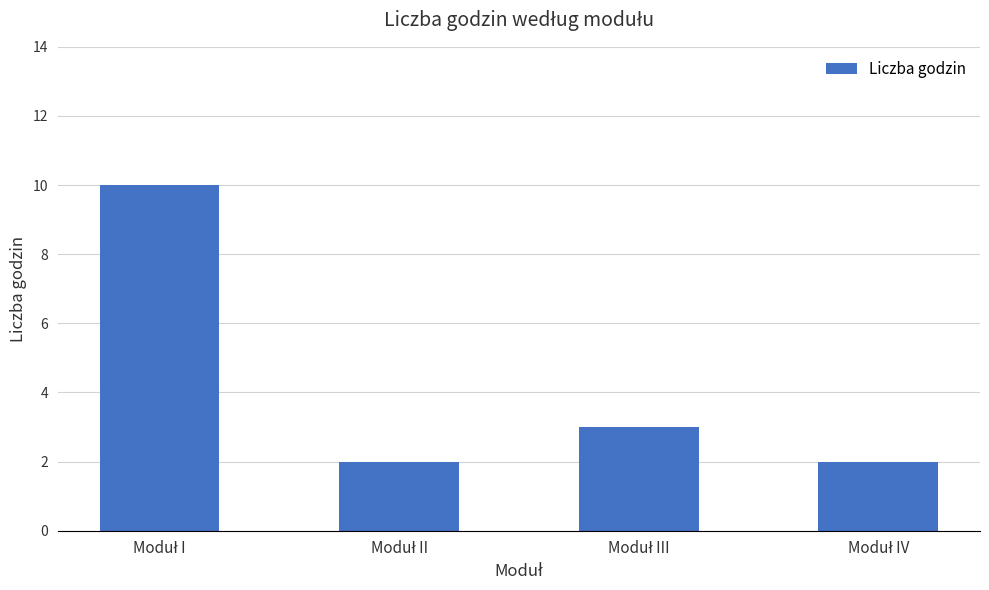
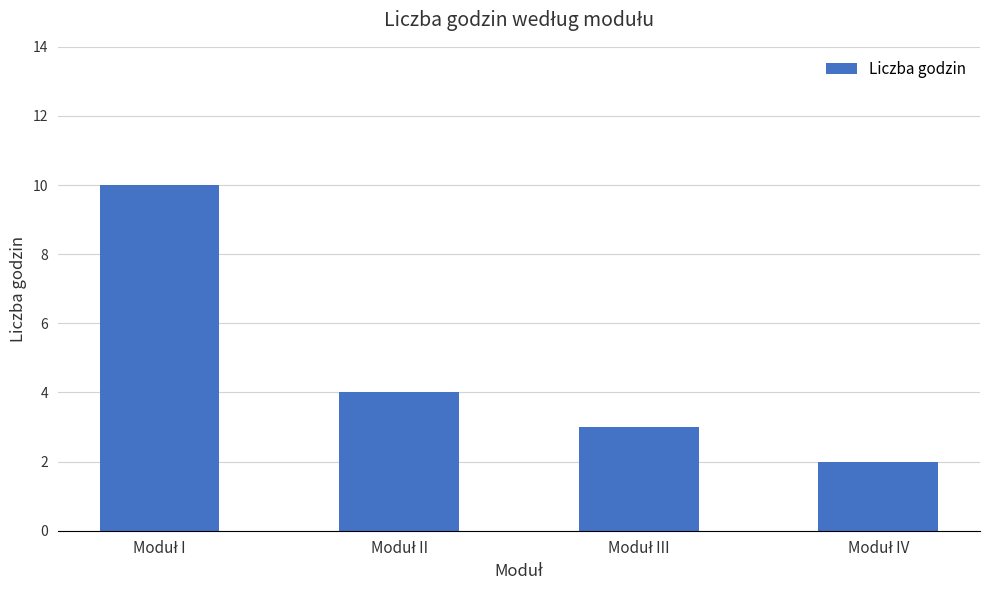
  {
    "Moduł I": 10,
-   "Moduł II": 2,
+   "Moduł II": 4,
    "Moduł III": 3,
    "Moduł IV": 2
  }
